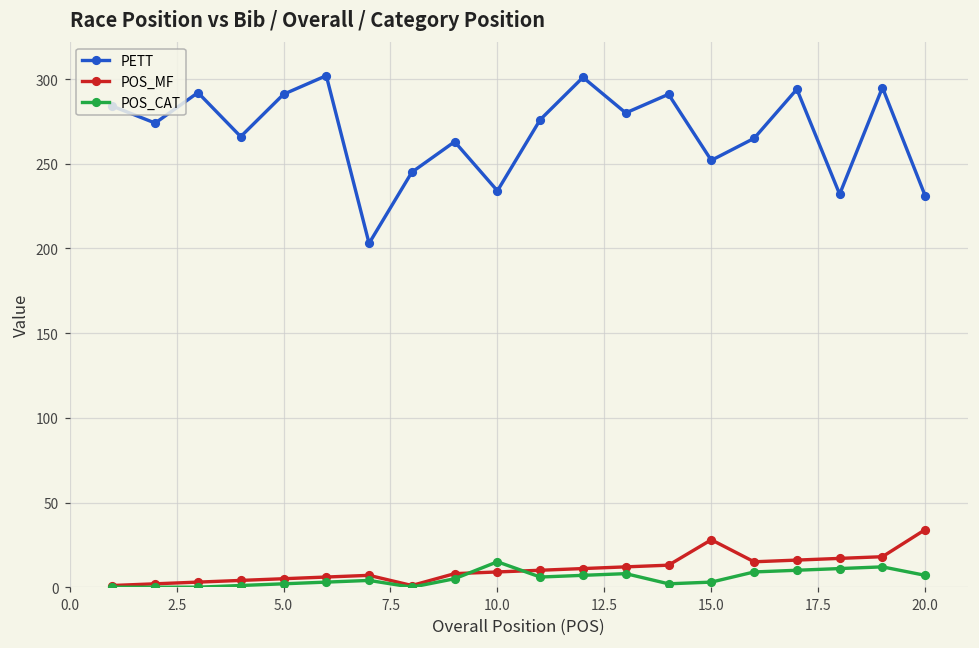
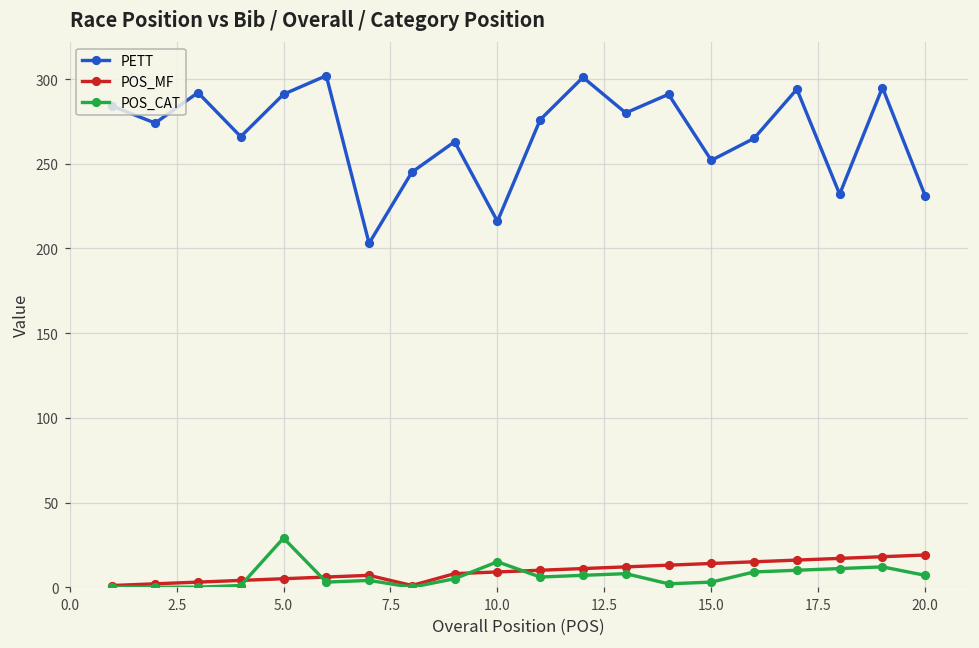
  {
    "PETT": {
      "5.0": 291,
-     "10.0": 234,
+     "10.0": 216,
      "15.0": 252,
      "20.0": 231
    },
    "POS_MF": {
      "5.0": 5,
      "10.0": 9,
-     "15.0": 28,
-     "20.0": 34
+     "15.0": 14,
+     "20.0": 19
    },
    "POS_CAT": {
-     "5.0": 2,
+     "5.0": 29,
      "10.0": 15,
      "15.0": 3,
      "20.0": 7
    }
  }
